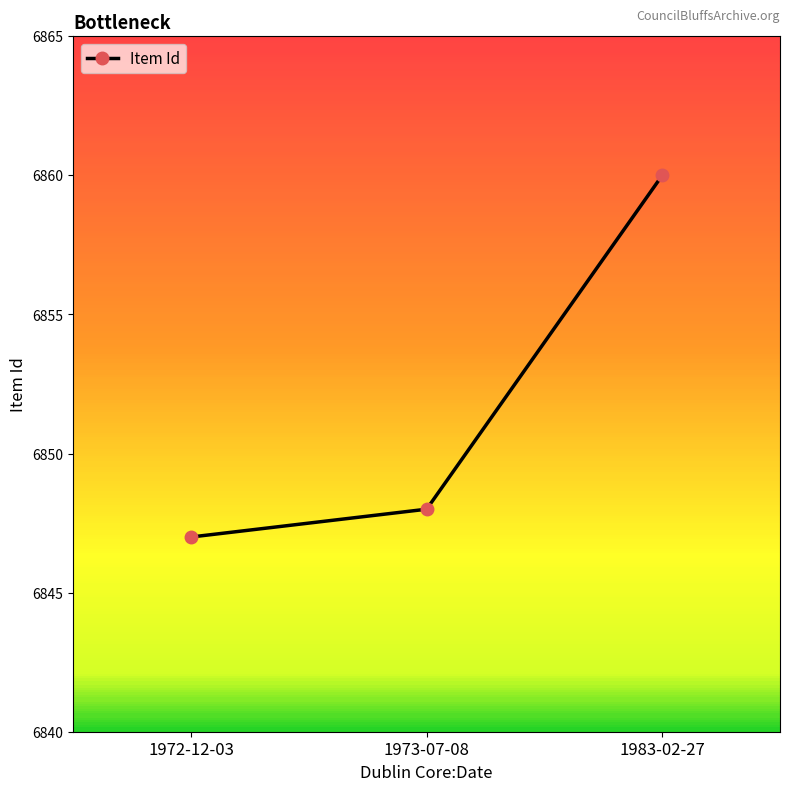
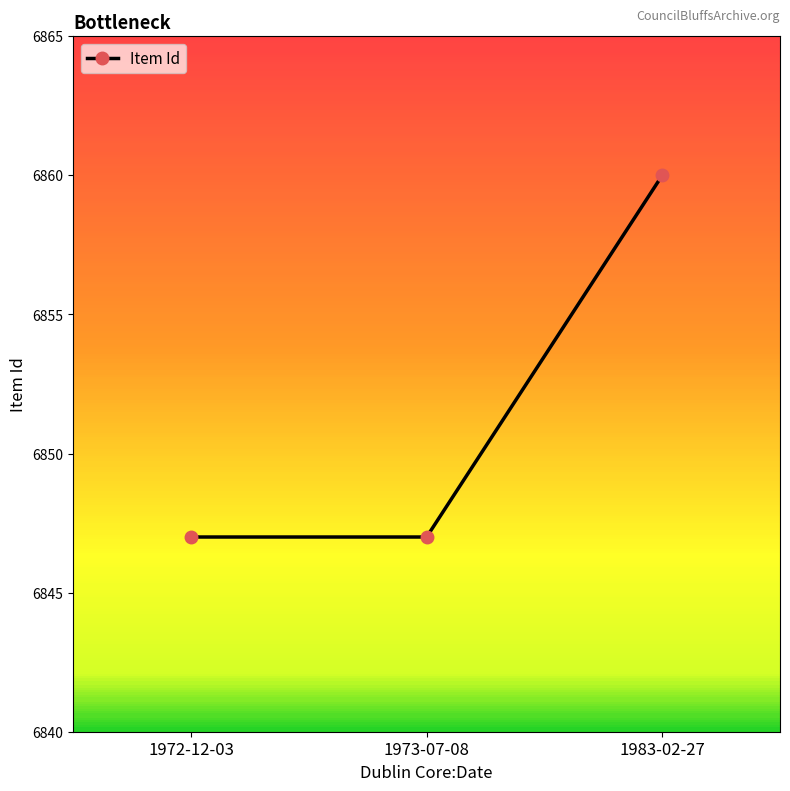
  {
    "1972-12-03": 6847,
-   "1973-07-08": 6848,
+   "1973-07-08": 6847,
    "1983-02-27": 6860
  }
